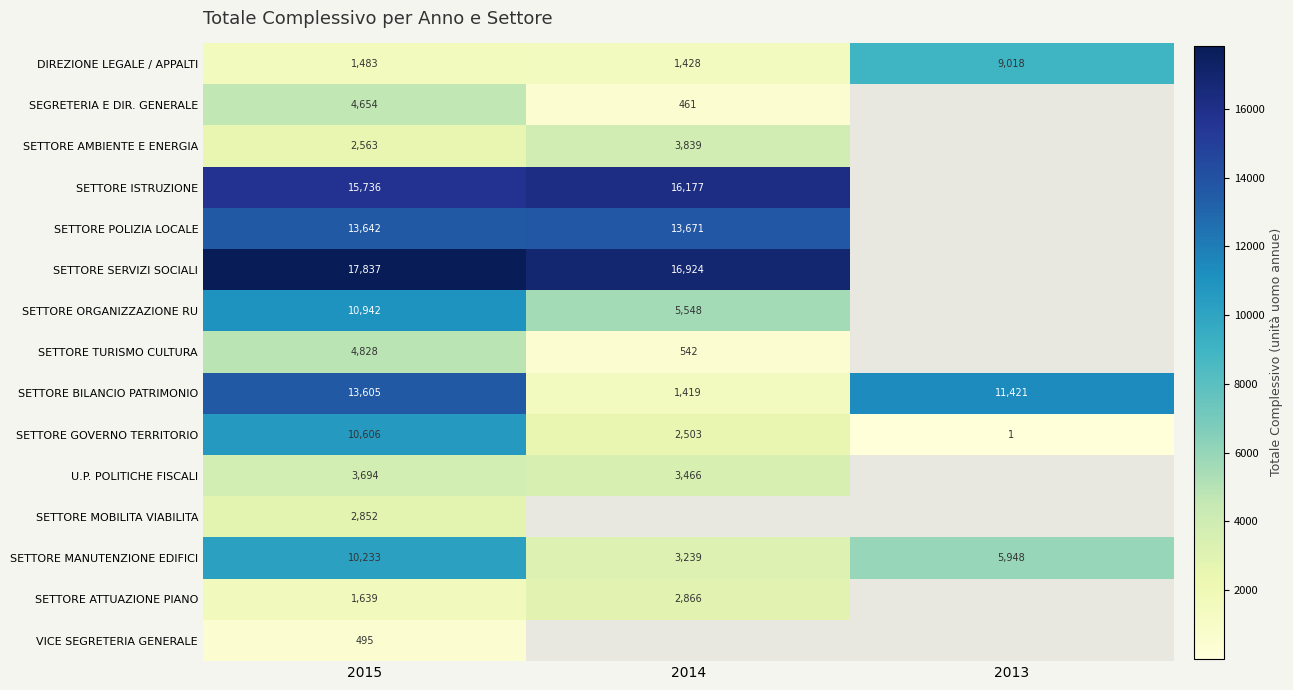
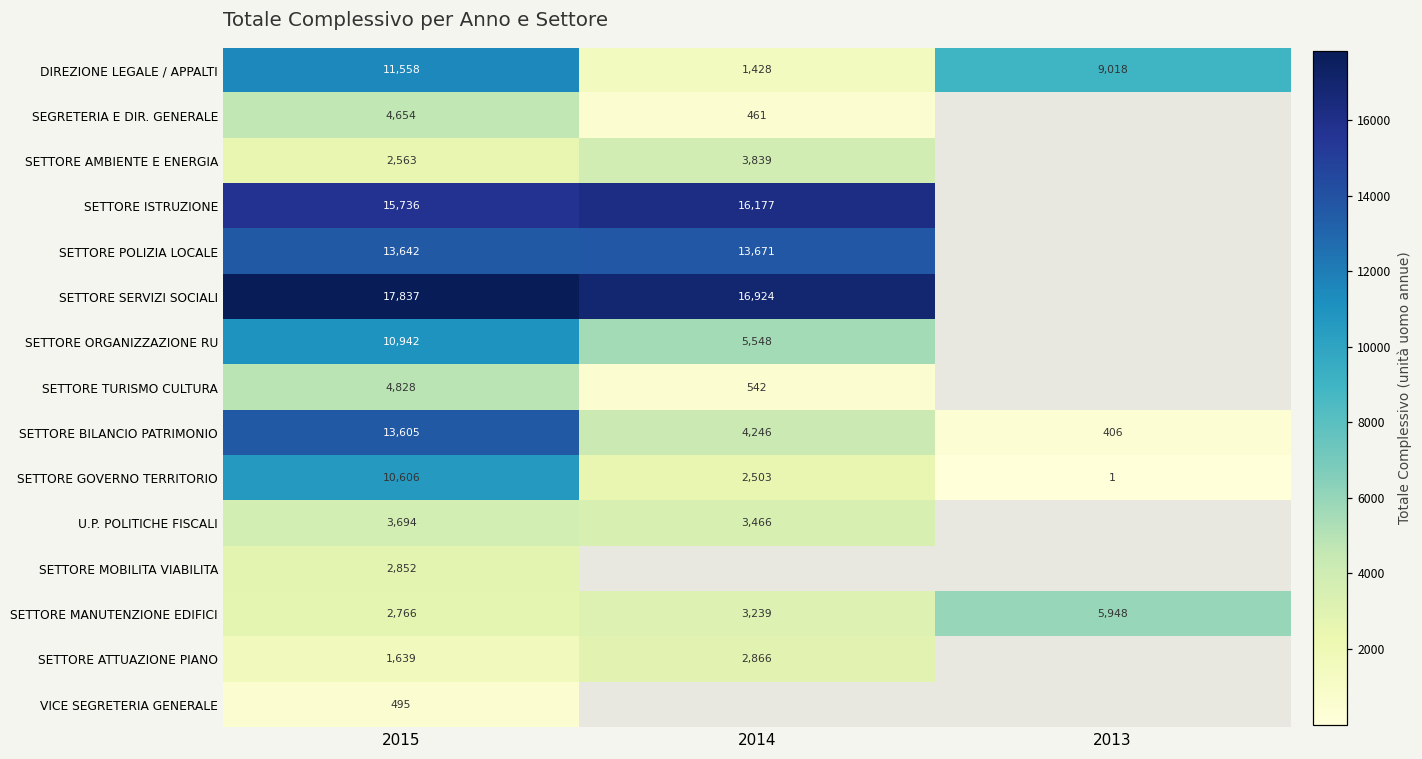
  {
    "DIREZIONE LEGALE / APPALTI": {
-     "2015": "1,483",
+     "2015": "11,558",
      "2014": "1,428",
      "2013": "9,018"
    },
    "SEGRETERIA E DIR. GENERALE": {
      "2015": "4,654",
      "2014": "461"
    },
    "SETTORE AMBIENTE E ENERGIA": {
      "2015": "2,563",
      "2014": "3,839"
    },
    "SETTORE ISTRUZIONE": {
      "2015": "15,736",
      "2014": "16,177"
    },
    "SETTORE POLIZIA LOCALE": {
      "2015": "13,642",
      "2014": "13,671"
    },
    "SETTORE SERVIZI SOCIALI": {
      "2015": "17,837",
      "2014": "16,924"
    },
    "SETTORE ORGANIZZAZIONE RU": {
      "2015": "10,942",
      "2014": "5,548"
    },
    "SETTORE TURISMO CULTURA": {
      "2015": "4,828",
      "2014": "542"
    },
    "SETTORE BILANCIO PATRIMONIO": {
      "2015": "13,605",
-     "2014": "1,419",
-     "2013": "11,421"
+     "2014": "4,246",
+     "2013": "406"
    },
    "SETTORE GOVERNO TERRITORIO": {
      "2015": "10,606",
      "2014": "2,503",
      "2013": "1"
    },
    "U.P. POLITICHE FISCALI": {
      "2015": "3,694",
      "2014": "3,466"
    },
    "SETTORE MOBILITA VIABILITA": {
      "2015": "2,852"
    },
    "SETTORE MANUTENZIONE EDIFICI": {
-     "2015": "10,233",
+     "2015": "2,766",
      "2014": "3,239",
      "2013": "5,948"
    },
    "SETTORE ATTUAZIONE PIANO": {
      "2015": "1,639",
      "2014": "2,866"
    },
    "VICE SEGRETERIA GENERALE": {
      "2015": "495"
    }
  }
